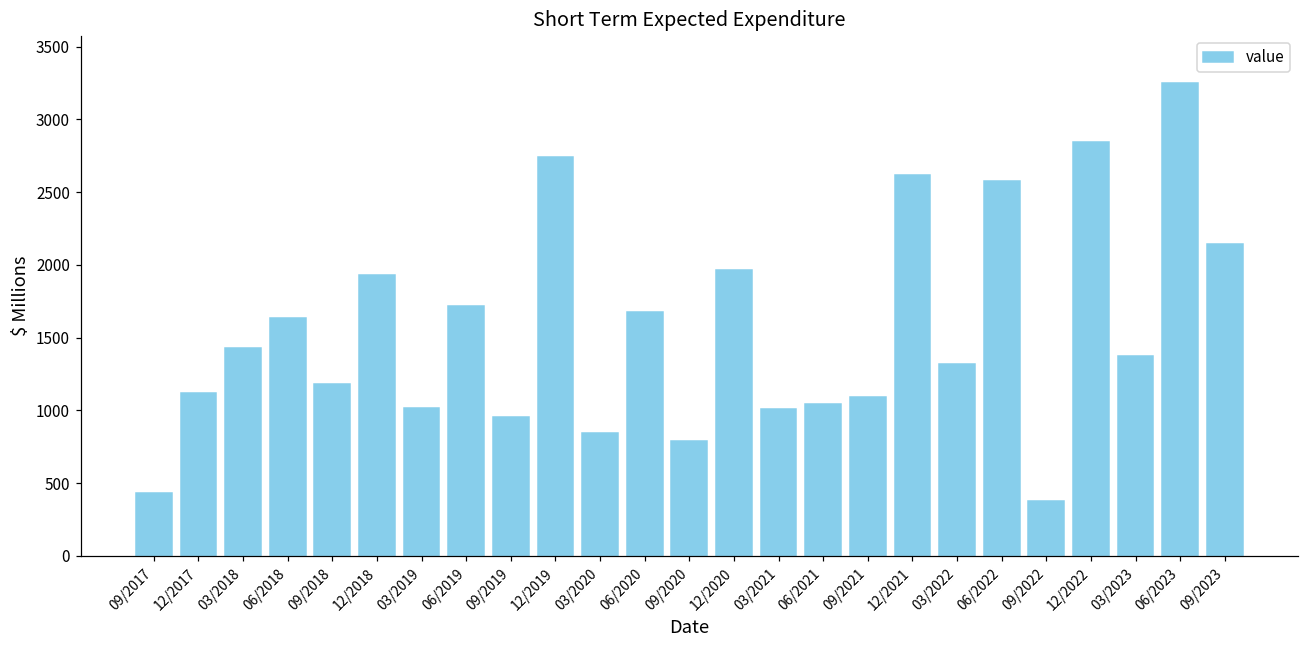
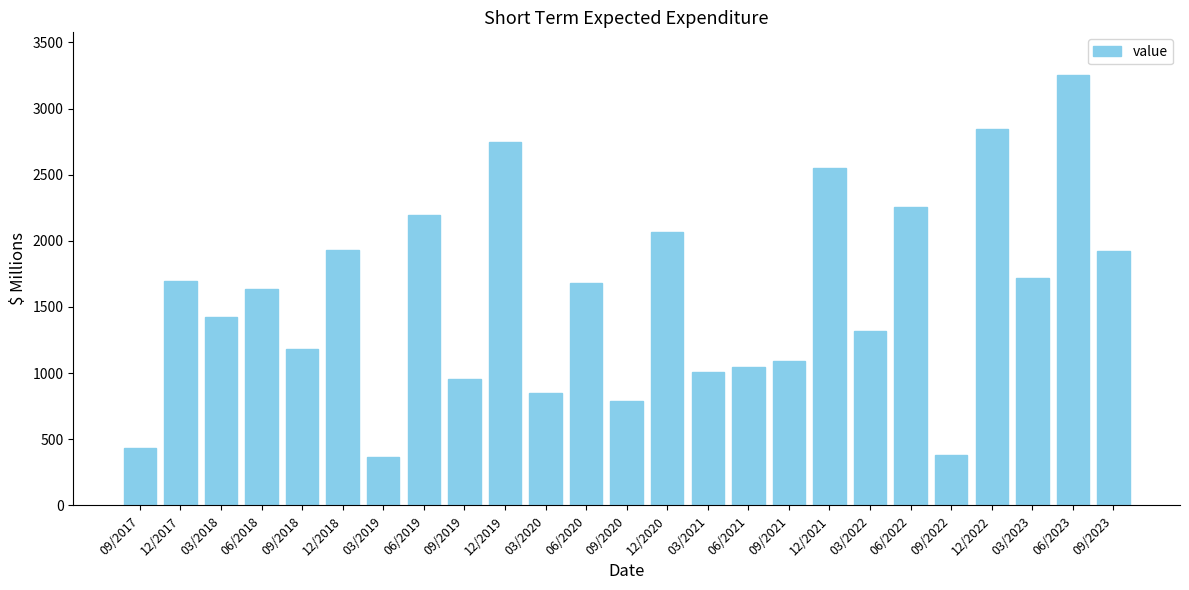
  {
    "09/2017": 430,
-   "12/2017": 1120,
+   "12/2017": 1700,
    "03/2018": 1430,
    "06/2018": 1630,
    "09/2018": 1180,
    "12/2018": 1930,
-   "03/2019": 1020,
-   "06/2019": 1720,
+   "03/2019": 360,
+   "06/2019": 2200,
    "09/2019": 950,
    "12/2019": 2740,
    "03/2020": 850,
    "06/2020": 1680,
    "09/2020": 790,
-   "12/2020": 1960,
+   "12/2020": 2070,
    "03/2021": 1010,
    "06/2021": 1050,
    "09/2021": 1090,
-   "12/2021": 2620,
+   "12/2021": 2550,
    "03/2022": 1320,
-   "06/2022": 2580,
+   "06/2022": 2250,
    "09/2022": 380,
    "12/2022": 2840,
-   "03/2023": 1380,
+   "03/2023": 1720,
    "06/2023": 3250,
-   "09/2023": 2150
+   "09/2023": 1920
  }
